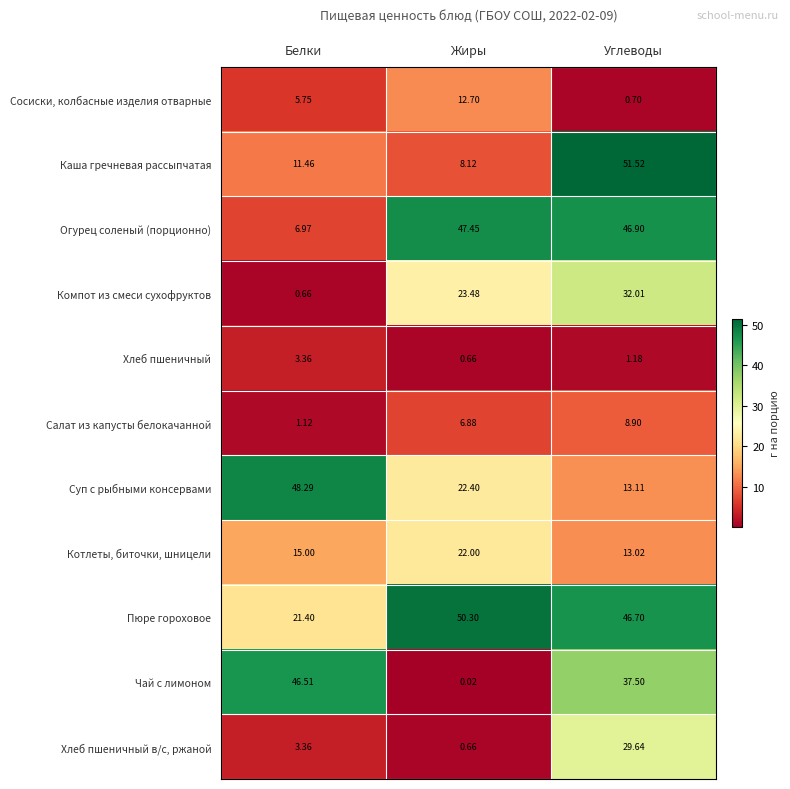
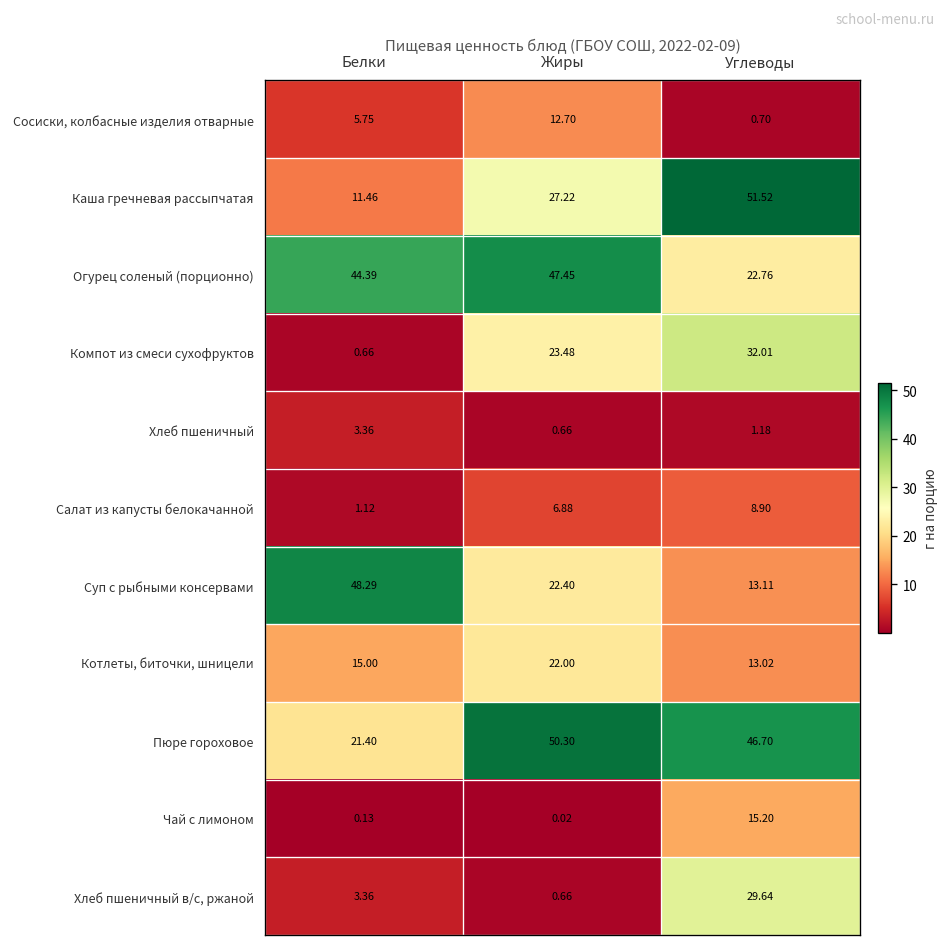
  {
    "Сосиски, колбасные изделия отварные": {
      "Белки": 5.75,
      "Жиры": 12.70,
      "Углеводы": 0.70
    },
    "Каша гречневая рассыпчатая": {
      "Белки": 11.46,
-     "Жиры": 8.12,
+     "Жиры": 27.22,
      "Углеводы": 51.52
    },
    "Огурец соленый (порционно)": {
-     "Белки": 6.97,
+     "Белки": 44.39,
      "Жиры": 47.45,
-     "Углеводы": 46.90
+     "Углеводы": 22.76
    },
    "Компот из смеси сухофруктов": {
      "Белки": 0.66,
      "Жиры": 23.48,
      "Углеводы": 32.01
    },
    "Хлеб пшеничный": {
      "Белки": 3.36,
      "Жиры": 0.66,
      "Углеводы": 1.18
    },
    "Салат из капусты белокачанной": {
      "Белки": 1.12,
      "Жиры": 6.88,
      "Углеводы": 8.90
    },
    "Суп с рыбными консервами": {
      "Белки": 48.29,
      "Жиры": 22.40,
      "Углеводы": 13.11
    },
    "Котлеты, биточки, шницели": {
      "Белки": 15.00,
      "Жиры": 22.00,
      "Углеводы": 13.02
    },
    "Пюре гороховое": {
      "Белки": 21.40,
      "Жиры": 50.30,
      "Углеводы": 46.70
    },
    "Чай с лимоном": {
-     "Белки": 46.51,
+     "Белки": 0.13,
      "Жиры": 0.02,
-     "Углеводы": 37.50
+     "Углеводы": 15.20
    },
    "Хлеб пшеничный в/с, ржаной": {
      "Белки": 3.36,
      "Жиры": 0.66,
      "Углеводы": 29.64
    }
  }
